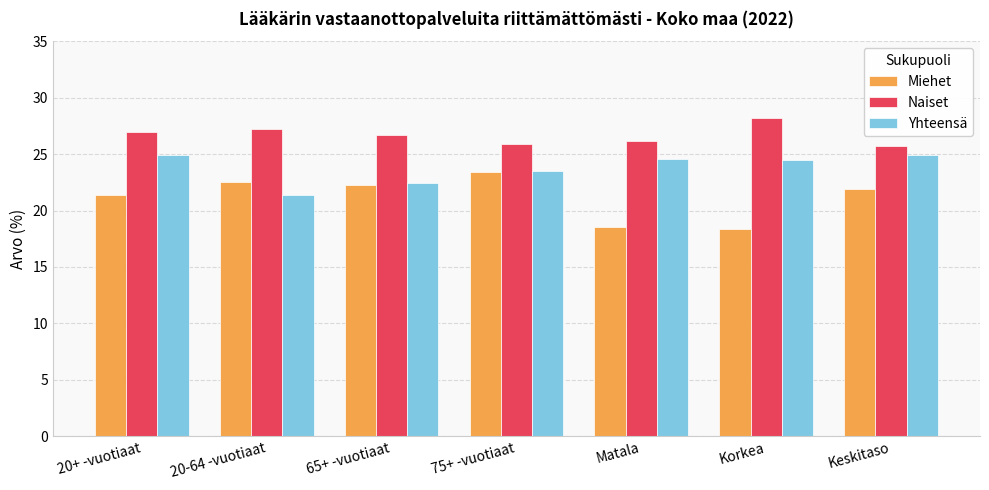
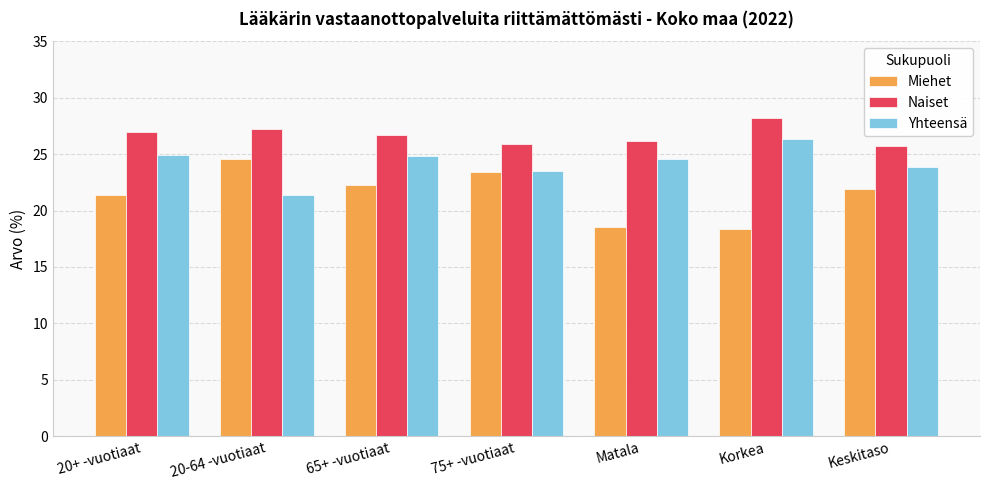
  {
    "Miehet": {
      "20+ -vuotiaat": 21.4,
-     "20-64 -vuotiaat": 22.5,
+     "20-64 -vuotiaat": 24.6,
      "65+ -vuotiaat": 22.3,
      "75+ -vuotiaat": 23.4,
      "Matala": 18.5,
      "Korkea": 18.4,
      "Keskitaso": 21.9
    },
    "Naiset": {
      "20+ -vuotiaat": 27.0,
      "20-64 -vuotiaat": 27.2,
      "65+ -vuotiaat": 26.7,
      "75+ -vuotiaat": 25.9,
      "Matala": 26.2,
      "Korkea": 28.2,
      "Keskitaso": 25.7
    },
    "Yhteensä": {
      "20+ -vuotiaat": 24.9,
      "20-64 -vuotiaat": 21.4,
-     "65+ -vuotiaat": 22.4,
+     "65+ -vuotiaat": 24.8,
      "75+ -vuotiaat": 23.5,
      "Matala": 24.6,
-     "Korkea": 24.5,
-     "Keskitaso": 24.9
+     "Korkea": 26.3,
+     "Keskitaso": 23.9
    }
  }
